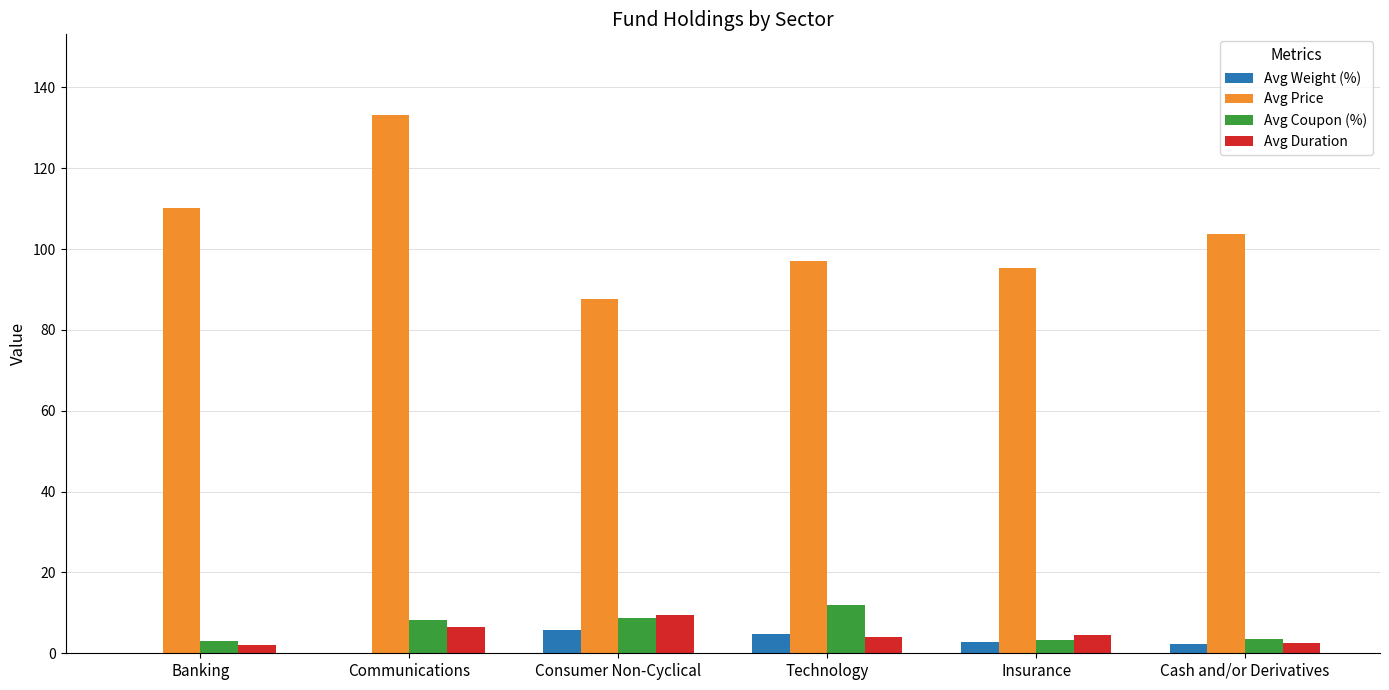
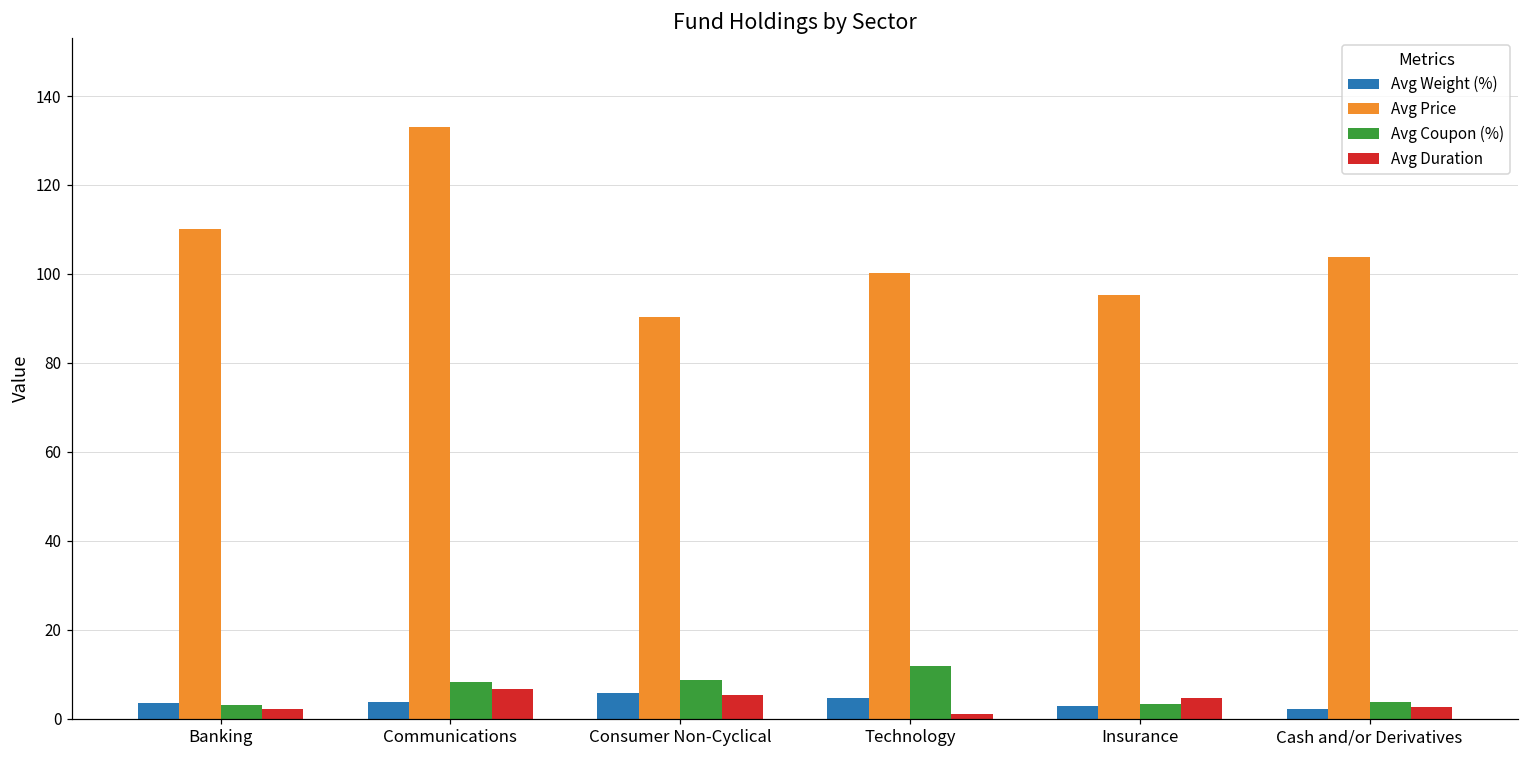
  {
    "Avg Weight (%)": {
-     "Banking": 0,
-     "Communications": 0,
+     "Banking": 4,
+     "Communications": 4,
      "Consumer Non-Cyclical": 6,
      "Technology": 5,
      "Insurance": 3,
      "Cash and/or Derivatives": 2
    },
    "Avg Price": {
      "Banking": 110,
      "Communications": 133,
-     "Consumer Non-Cyclical": 88,
-     "Technology": 97,
+     "Consumer Non-Cyclical": 90,
+     "Technology": 100,
      "Insurance": 95,
      "Cash and/or Derivatives": 104
    },
    "Avg Coupon (%)": {
      "Banking": 3,
      "Communications": 8,
      "Consumer Non-Cyclical": 9,
      "Technology": 12,
      "Insurance": 3,
      "Cash and/or Derivatives": 4
    },
    "Avg Duration": {
      "Banking": 2,
      "Communications": 7,
-     "Consumer Non-Cyclical": 10,
-     "Technology": 4,
+     "Consumer Non-Cyclical": 5,
+     "Technology": 1,
      "Insurance": 5,
      "Cash and/or Derivatives": 3
    }
  }
